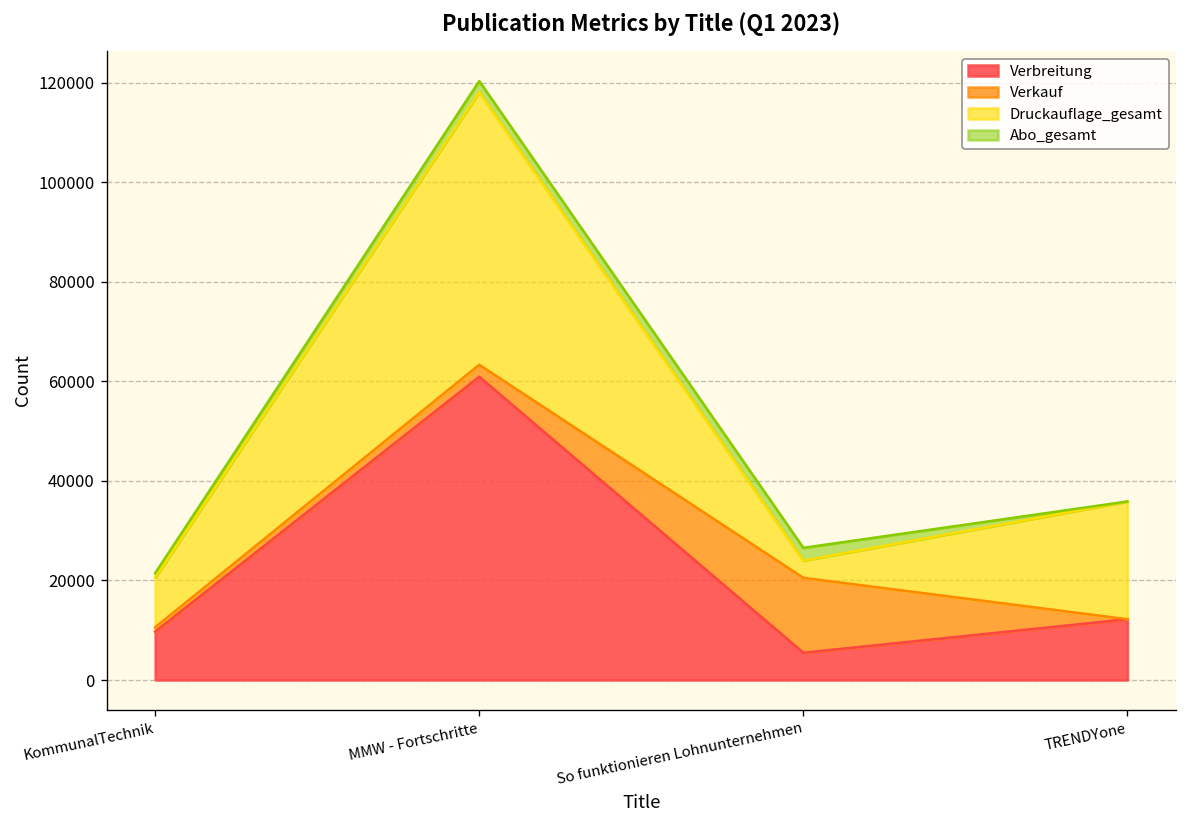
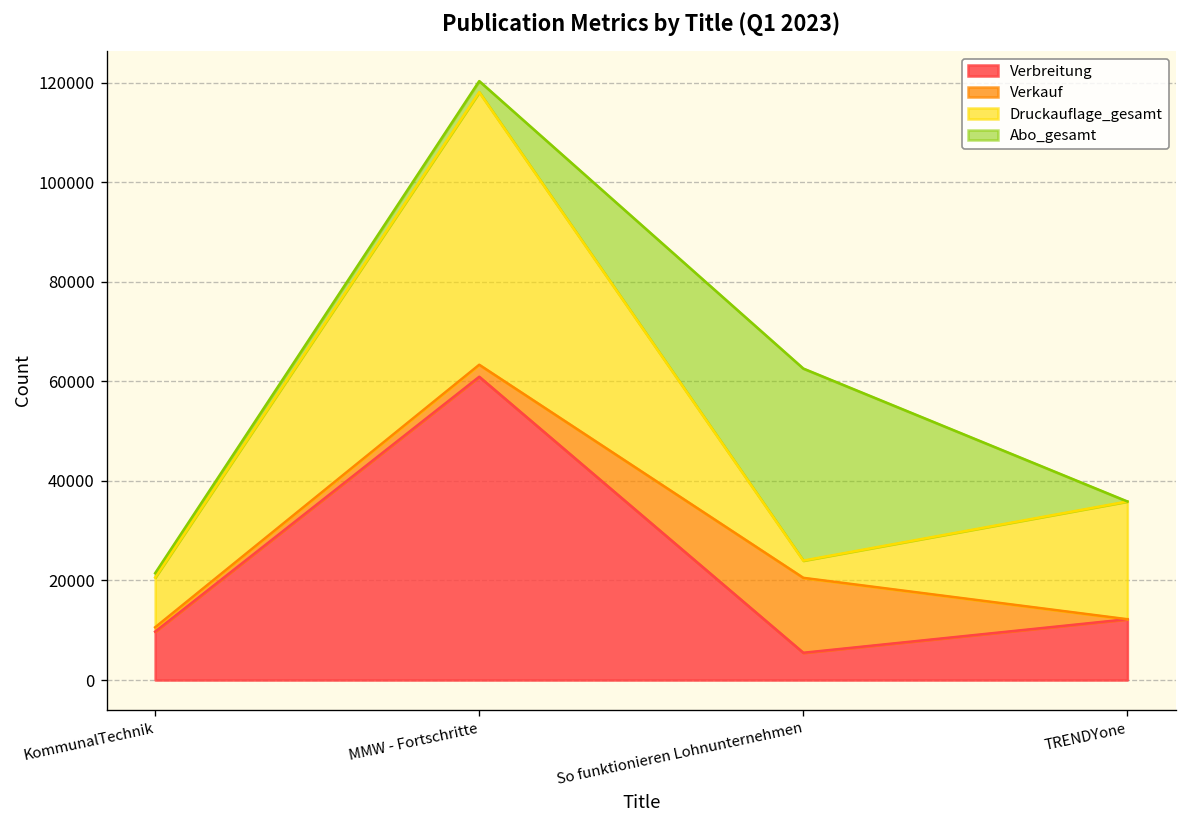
  {
    "Verbreitung": {
      "KommunalTechnik": 10000,
      "MMW - Fortschritte": 61000,
      "So funktionieren Lohnunternehmen": 5000
    },
    "Verkauf": {
      "KommunalTechnik": 1000,
      "MMW - Fortschritte": 2000,
      "So funktionieren Lohnunternehmen": 15000
    },
    "Druckauflage_gesamt": {
      "KommunalTechnik": 10000,
      "MMW - Fortschritte": 55000,
      "So funktionieren Lohnunternehmen": 3000
    },
    "Abo_gesamt": {
      "KommunalTechnik": 1000,
      "MMW - Fortschritte": 2000,
-     "So funktionieren Lohnunternehmen": 3000
+     "So funktionieren Lohnunternehmen": 39000
    }
  }
